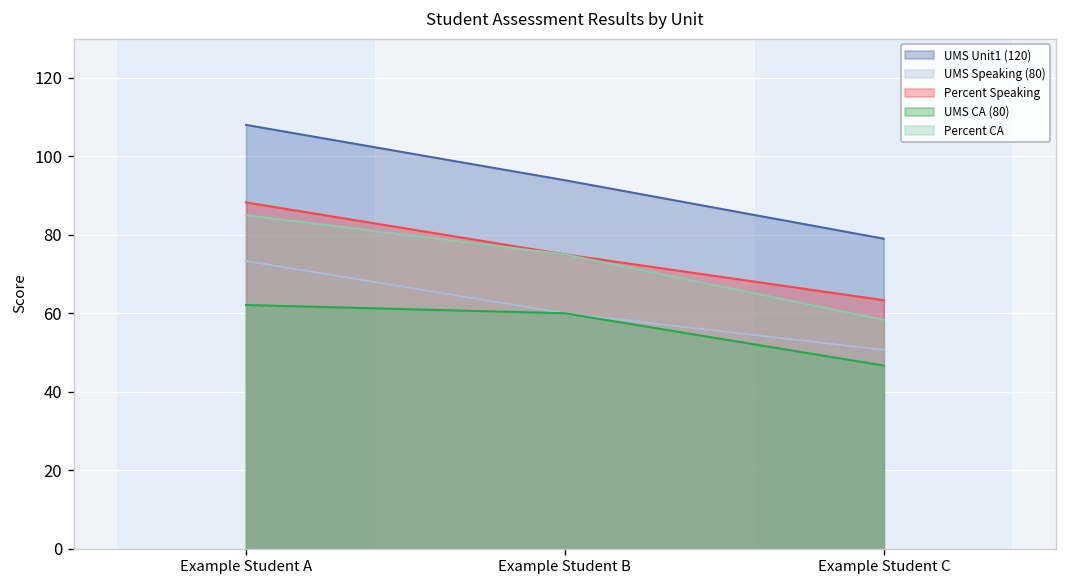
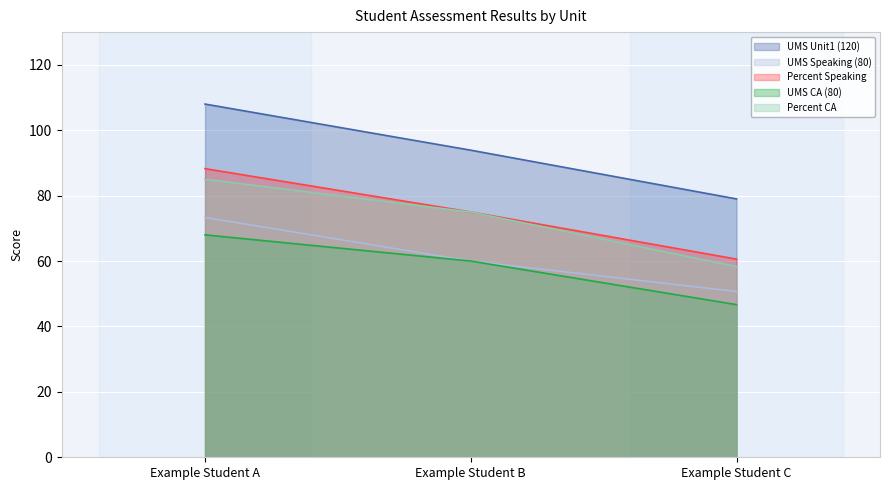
  {
    "UMS Unit1 (120)": {
      "Example Student A": 108,
      "Example Student B": 94,
      "Example Student C": 79
    },
    "Percent Speaking": {
      "Example Student A": 88,
-     "Example Student C": 63
+     "Example Student C": 61
    },
    "UMS CA (80)": {
-     "Example Student A": 62,
+     "Example Student A": 68,
      "Example Student C": 47
    }
  }
